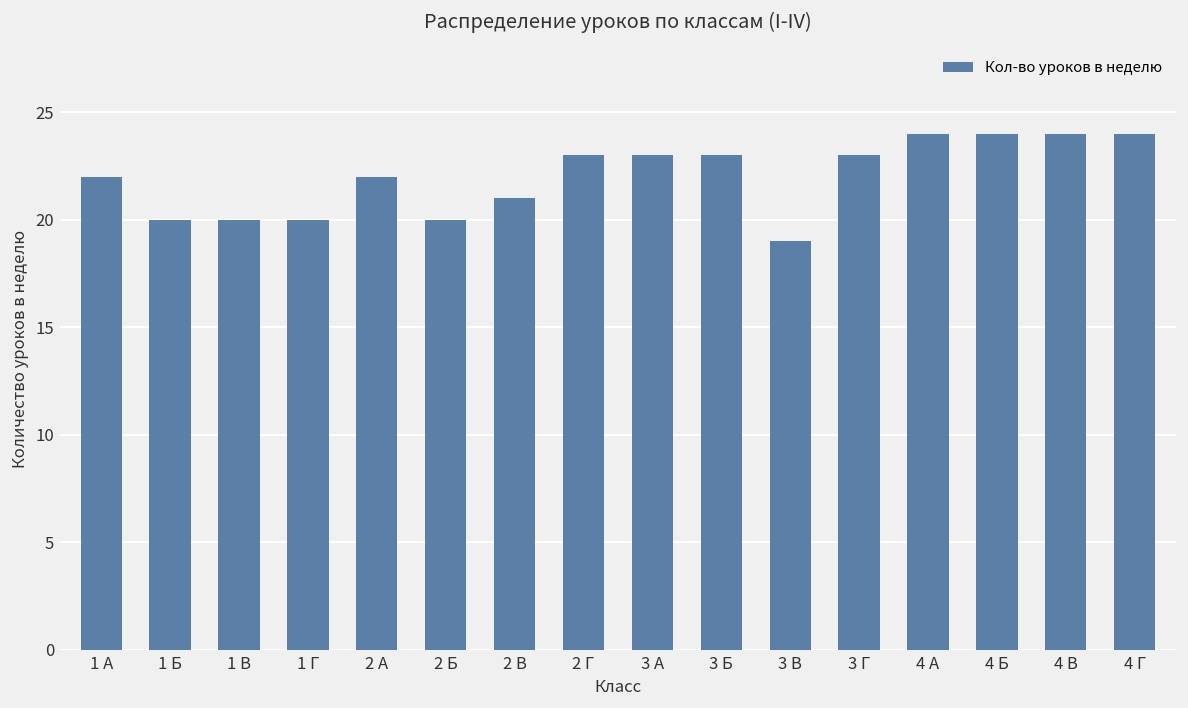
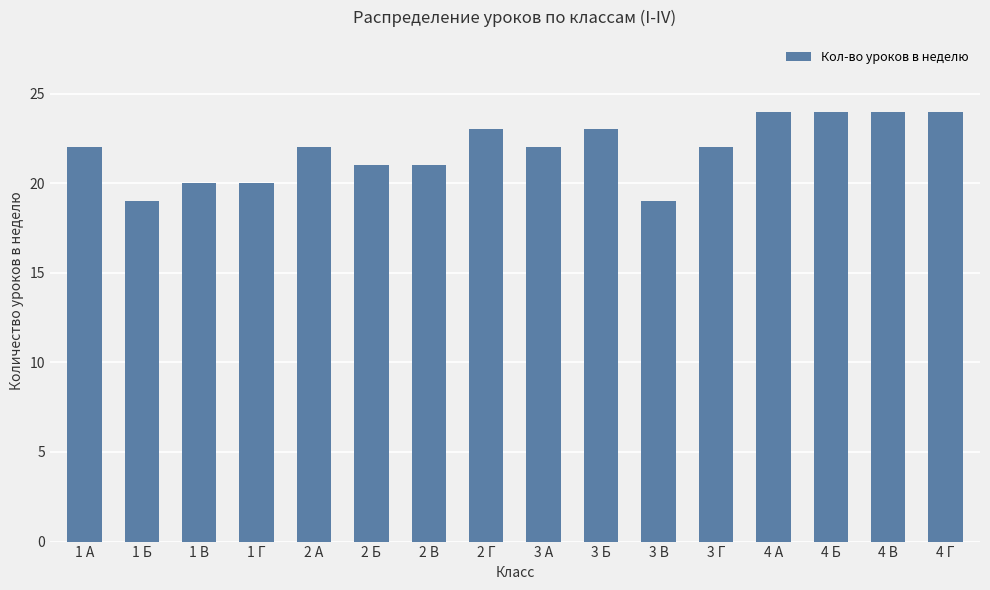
  {
    "1 А": 22,
-   "1 Б": 20,
+   "1 Б": 19,
    "1 В": 20,
    "1 Г": 20,
    "2 А": 22,
-   "2 Б": 20,
+   "2 Б": 21,
    "2 В": 21,
    "2 Г": 23,
-   "3 А": 23,
+   "3 А": 22,
    "3 Б": 23,
    "3 В": 19,
-   "3 Г": 23,
+   "3 Г": 22,
    "4 А": 24,
    "4 Б": 24,
    "4 В": 24,
    "4 Г": 24
  }
